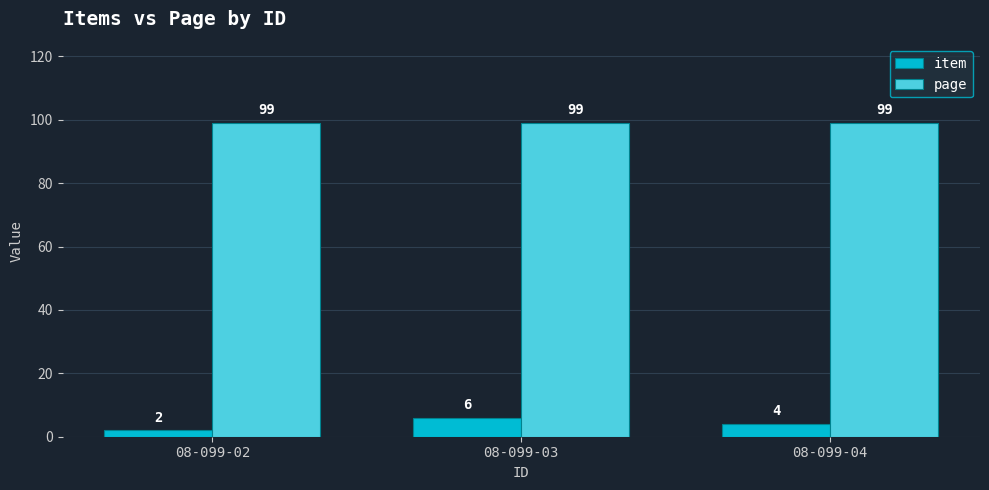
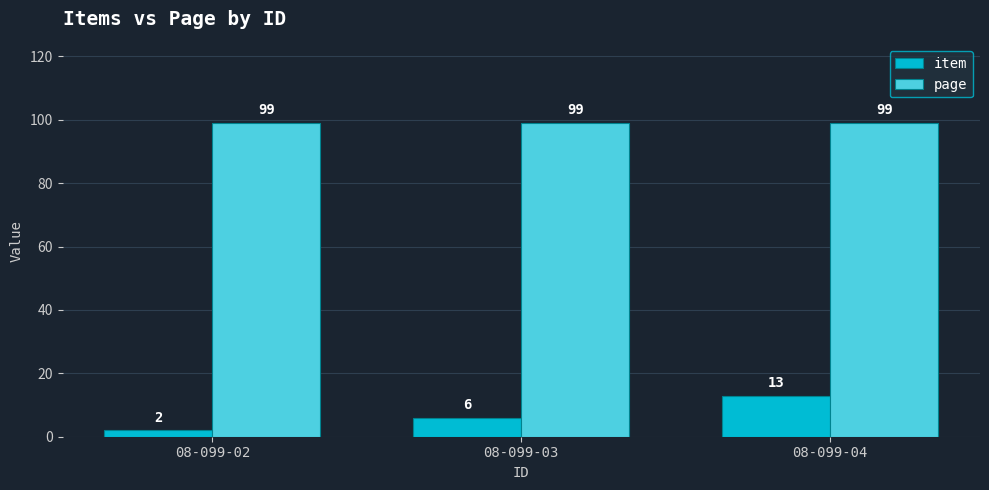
  {
    "item": {
      "08-099-02": 2,
      "08-099-03": 6,
-     "08-099-04": 4
+     "08-099-04": 13
    },
    "page": {
      "08-099-02": 99,
      "08-099-03": 99,
      "08-099-04": 99
    }
  }
